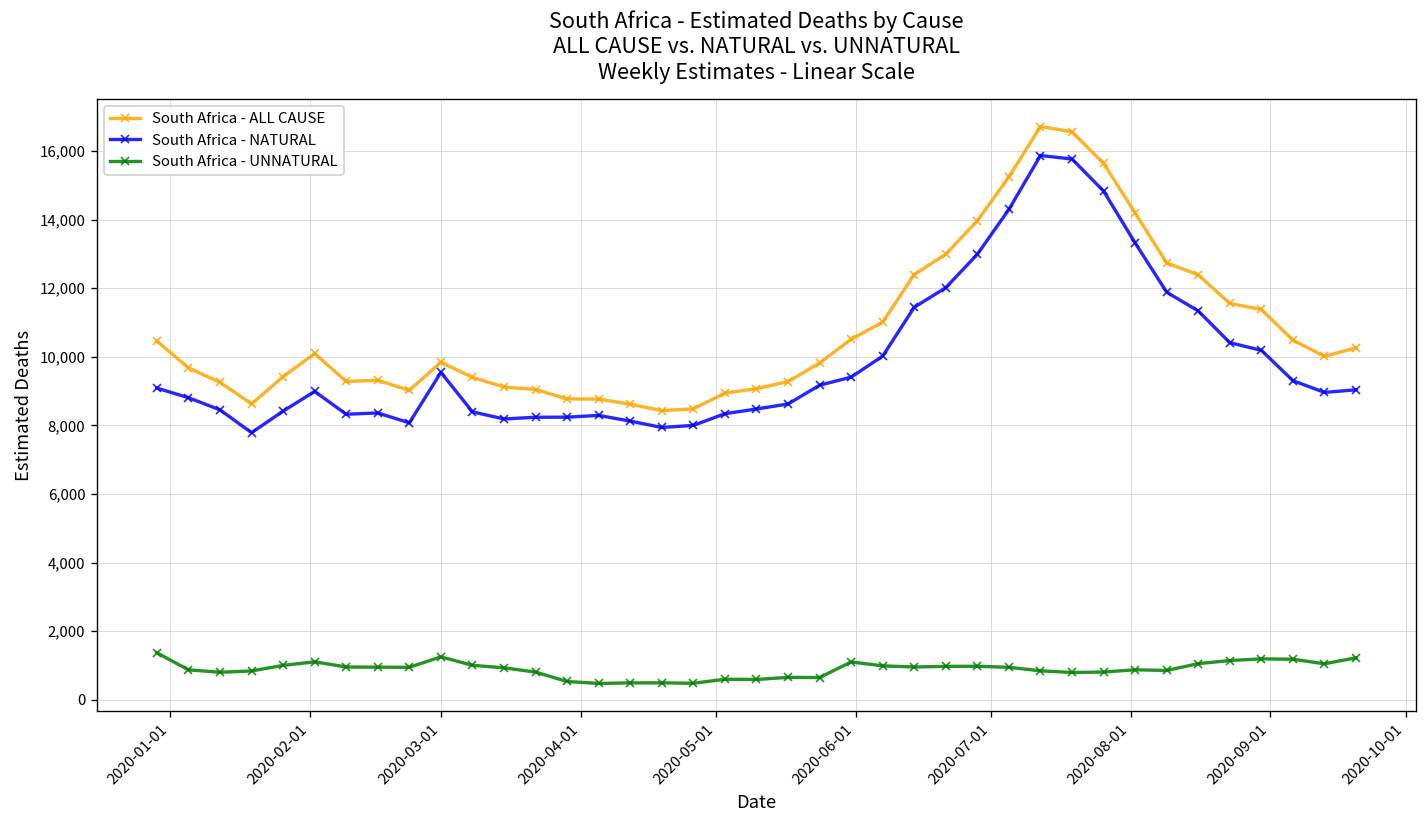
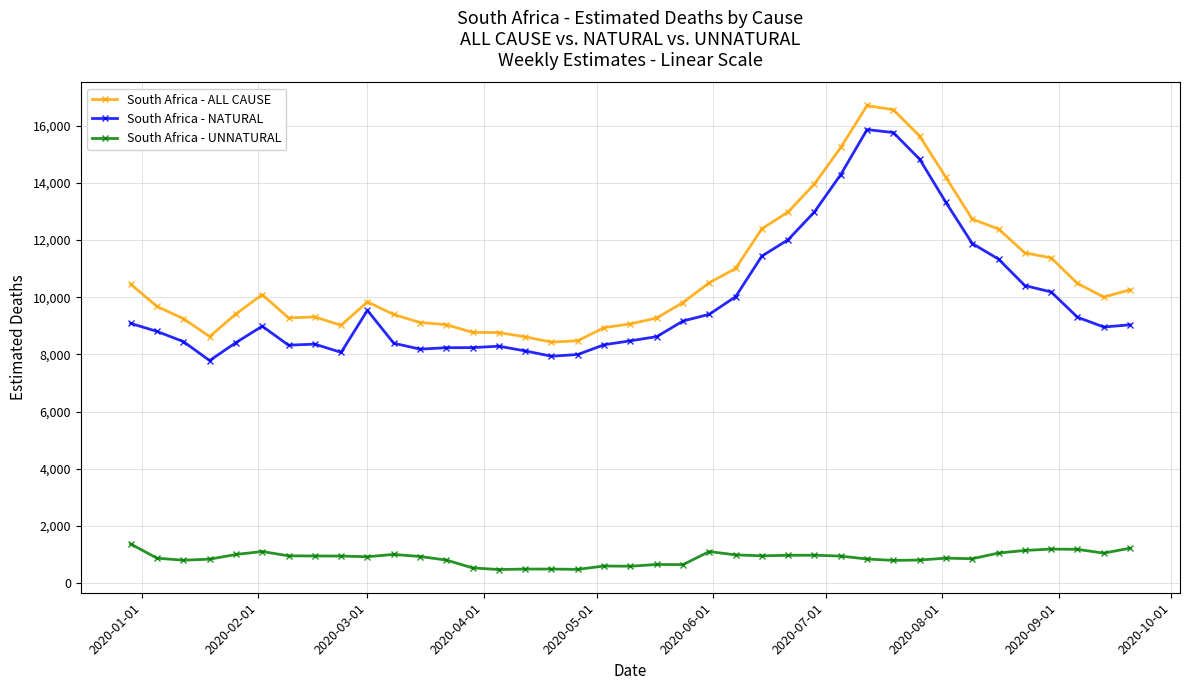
  {
    "South Africa - ALL CAUSE": {
      "2020-03-01": "9,800"
    },
    "South Africa - NATURAL": {
      "2020-03-01": "9,500"
    },
    "South Africa - UNNATURAL": {
-     "2020-03-01": "1,300"
+     "2020-03-01": "900"
    }
  }
